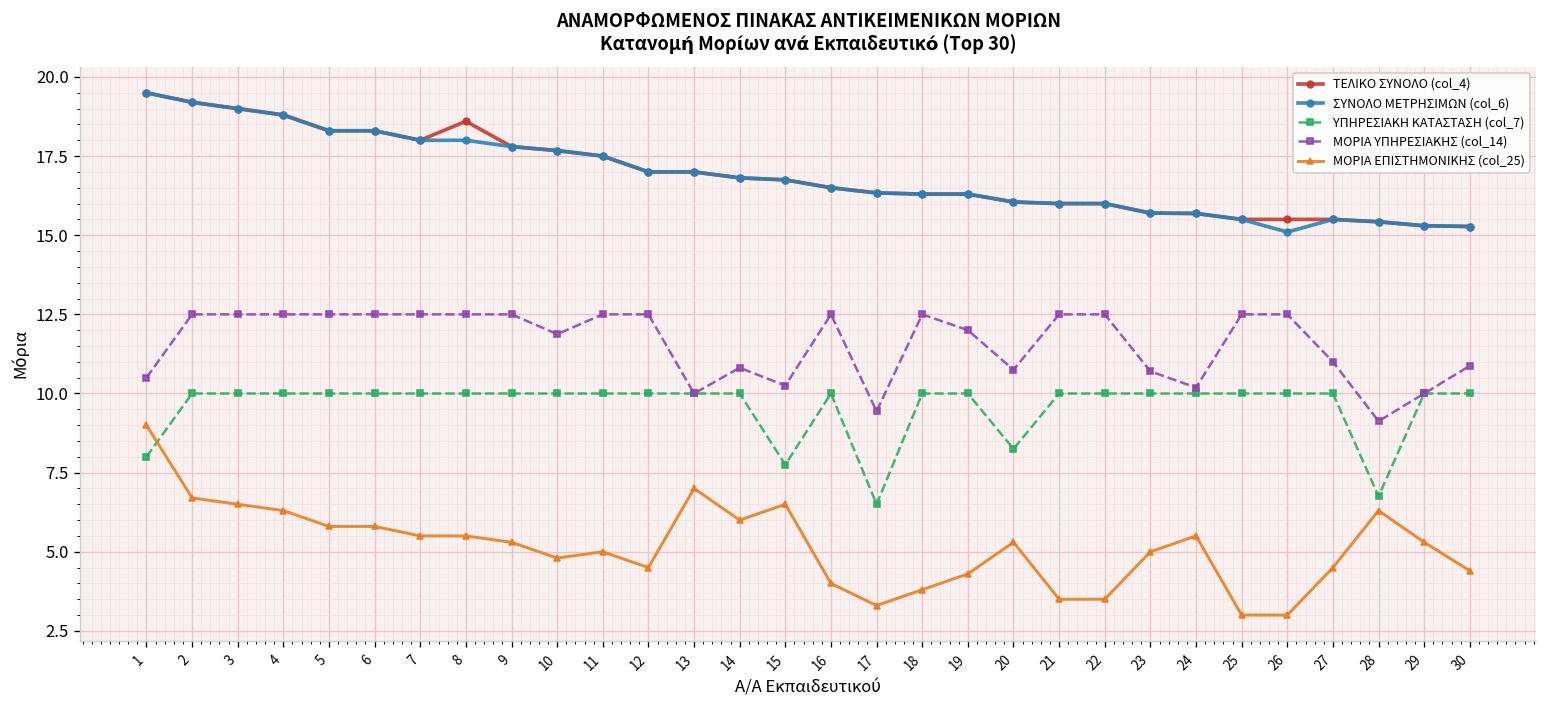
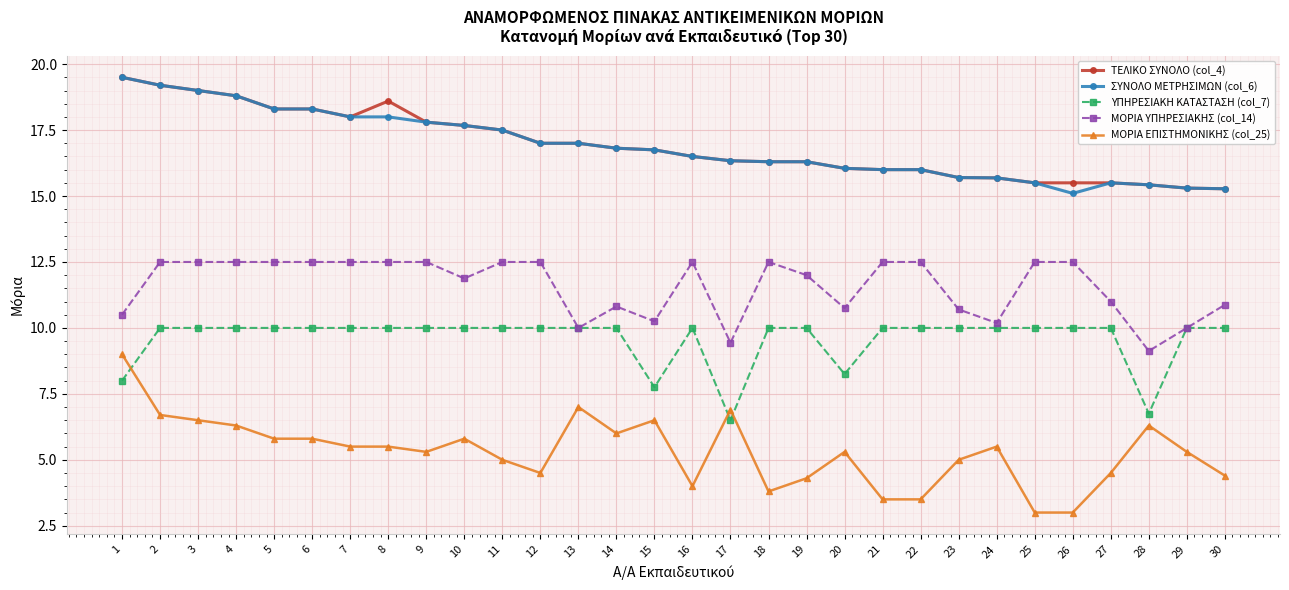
  {
    "ΤΕΛΙΚΟ ΣΥΝΟΛΟ (col_4)": {
      "8": 18.6,
      "26": 15.5
    },
    "ΣΥΝΟΛΟ ΜΕΤΡΗΣΙΜΩΝ (col_6)": {
      "8": 18.0,
      "26": 15.1
    },
    "ΥΠΗΡΕΣΙΑΚΗ ΚΑΤΑΣΤΑΣΗ (col_7)": {
      "1": 8.0,
      "2": 10.0,
      "3": 10.0,
      "4": 10.0,
      "5": 10.0,
      "6": 10.0,
      "7": 10.0,
      "8": 10.0,
      "9": 10.0,
      "10": 10.0,
      "11": 10.0,
      "12": 10.0,
      "14": 10.0,
      "15": 7.8,
      "16": 10.0,
      "17": 6.5,
      "18": 10.0,
      "19": 10.0,
      "20": 8.3,
      "21": 10.0,
      "22": 10.0,
      "23": 10.0,
      "24": 10.0,
      "25": 10.0,
      "26": 10.0,
      "27": 10.0,
      "28": 6.8,
      "30": 10.0
    },
    "ΜΟΡΙΑ ΥΠΗΡΕΣΙΑΚΗΣ (col_14)": {
      "1": 10.5,
      "2": 12.5,
      "3": 12.5,
      "4": 12.5,
      "5": 12.5,
      "6": 12.5,
      "7": 12.5,
      "8": 12.5,
      "9": 12.5,
      "10": 11.9,
      "11": 12.5,
      "12": 12.5,
      "14": 10.8,
      "15": 10.3,
      "16": 12.5,
      "17": 9.4,
      "18": 12.5,
      "19": 12.0,
      "20": 10.8,
      "21": 12.5,
      "22": 12.5,
      "23": 10.7,
      "24": 10.2,
      "25": 12.5,
      "26": 12.5,
      "27": 11.0,
      "28": 9.1,
      "30": 10.9
    },
    "ΜΟΡΙΑ ΕΠΙΣΤΗΜΟΝΙΚΗΣ (col_25)": {
      "1": 9.0,
      "2": 6.7,
      "3": 6.5,
      "4": 6.3,
      "5": 5.8,
      "6": 5.8,
      "7": 5.5,
      "8": 5.5,
      "9": 5.3,
-     "10": 4.8,
+     "10": 5.8,
      "11": 5.0,
      "12": 4.5,
      "13": 7.0,
      "14": 6.0,
      "15": 6.5,
      "16": 4.0,
-     "17": 3.3,
+     "17": 6.9,
      "18": 3.8,
      "19": 4.3,
      "20": 5.3,
      "21": 3.5,
      "22": 3.5,
      "23": 5.0,
      "24": 5.5,
      "25": 3.0,
      "26": 3.0,
      "27": 4.5,
      "28": 6.3,
      "29": 5.3,
      "30": 4.4
    }
  }
